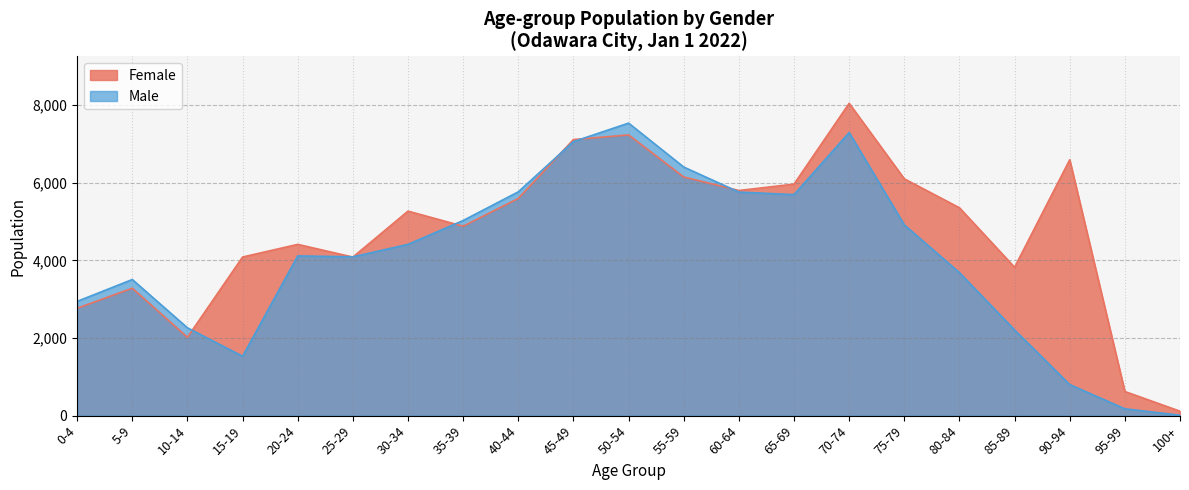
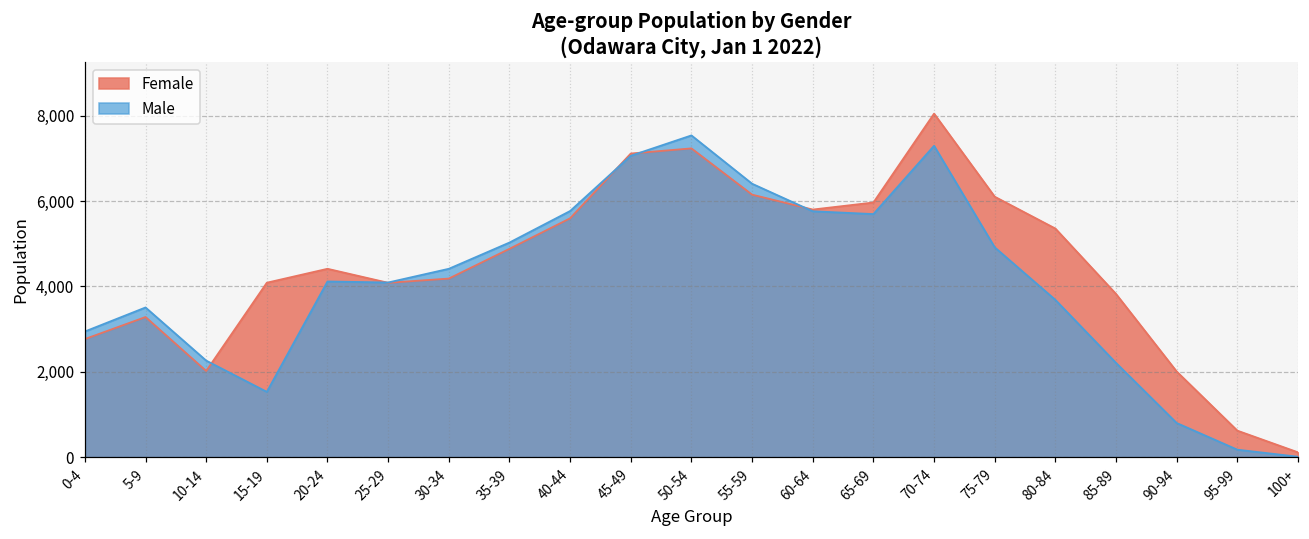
  {
    "Female": {
      "0-4": "2,800",
      "5-9": "3,300",
      "10-14": "2,000",
      "15-19": "4,100",
      "20-24": "4,400",
-     "30-34": "5,300",
+     "30-34": "4,200",
      "35-39": "4,900",
      "40-44": "5,600",
      "50-54": "7,200",
      "55-59": "6,200",
      "65-69": "6,000",
      "70-74": "8,000",
      "75-79": "6,100",
      "80-84": "5,400",
      "85-89": "3,800",
-     "90-94": "6,600",
+     "90-94": "2,000",
      "95-99": "600",
      "100+": "100"
    },
    "Male": {
      "0-4": "2,900",
      "5-9": "3,500",
      "10-14": "2,300",
      "15-19": "1,500",
      "20-24": "4,100",
      "30-34": "4,400",
      "35-39": "5,000",
      "40-44": "5,800",
      "50-54": "7,500",
      "55-59": "6,400",
      "65-69": "5,700",
      "70-74": "7,300",
      "75-79": "4,900",
      "80-84": "3,700",
      "85-89": "2,200",
      "90-94": "800",
      "95-99": "200",
      "100+": "0"
    }
  }
